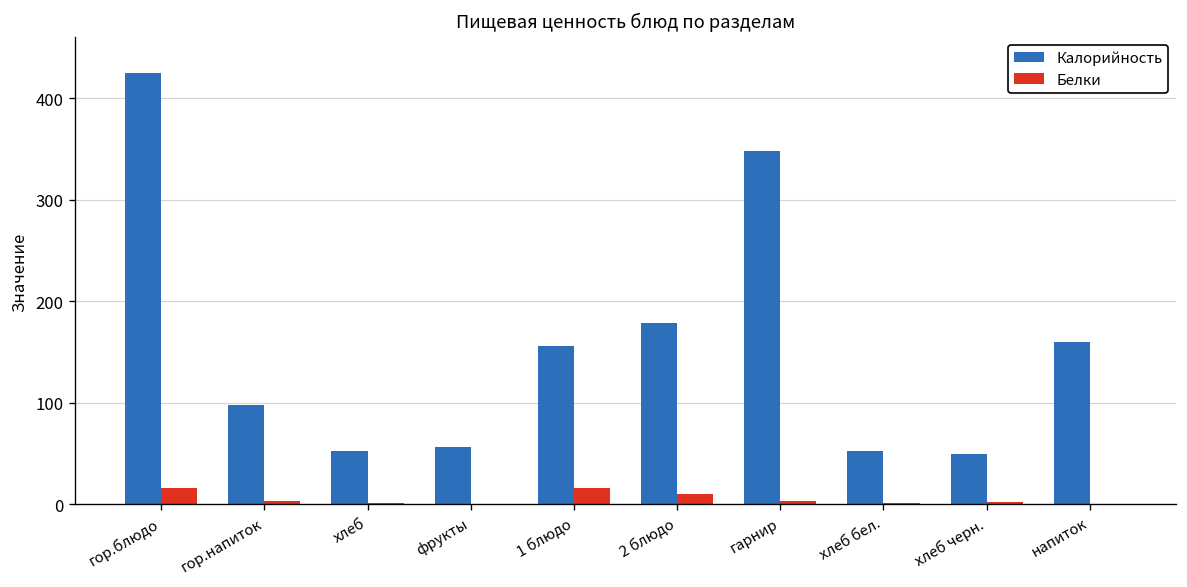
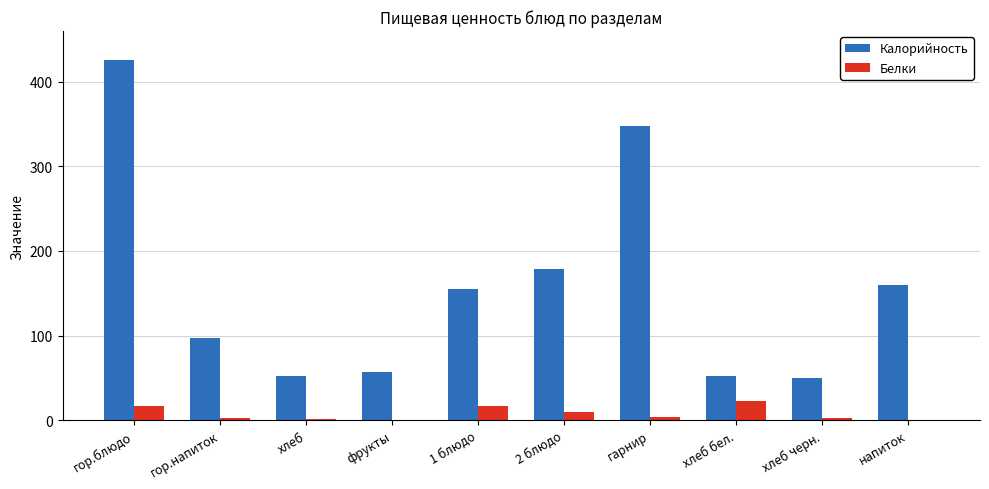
  {
    "Калорийность": {
      "гор.блюдо": 430,
      "гор.напиток": 100,
      "хлеб": 50,
      "фрукты": 60,
      "1 блюдо": 160,
      "2 блюдо": 180,
      "гарнир": 350,
      "хлеб бел.": 50,
      "хлеб черн.": 50,
      "напиток": 160
    },
    "Белки": {
      "гор.блюдо": 20,
      "1 блюдо": 20,
      "2 блюдо": 10,
      "гарнир": 0,
-     "хлеб бел.": 0
+     "хлеб бел.": 20
    }
  }
